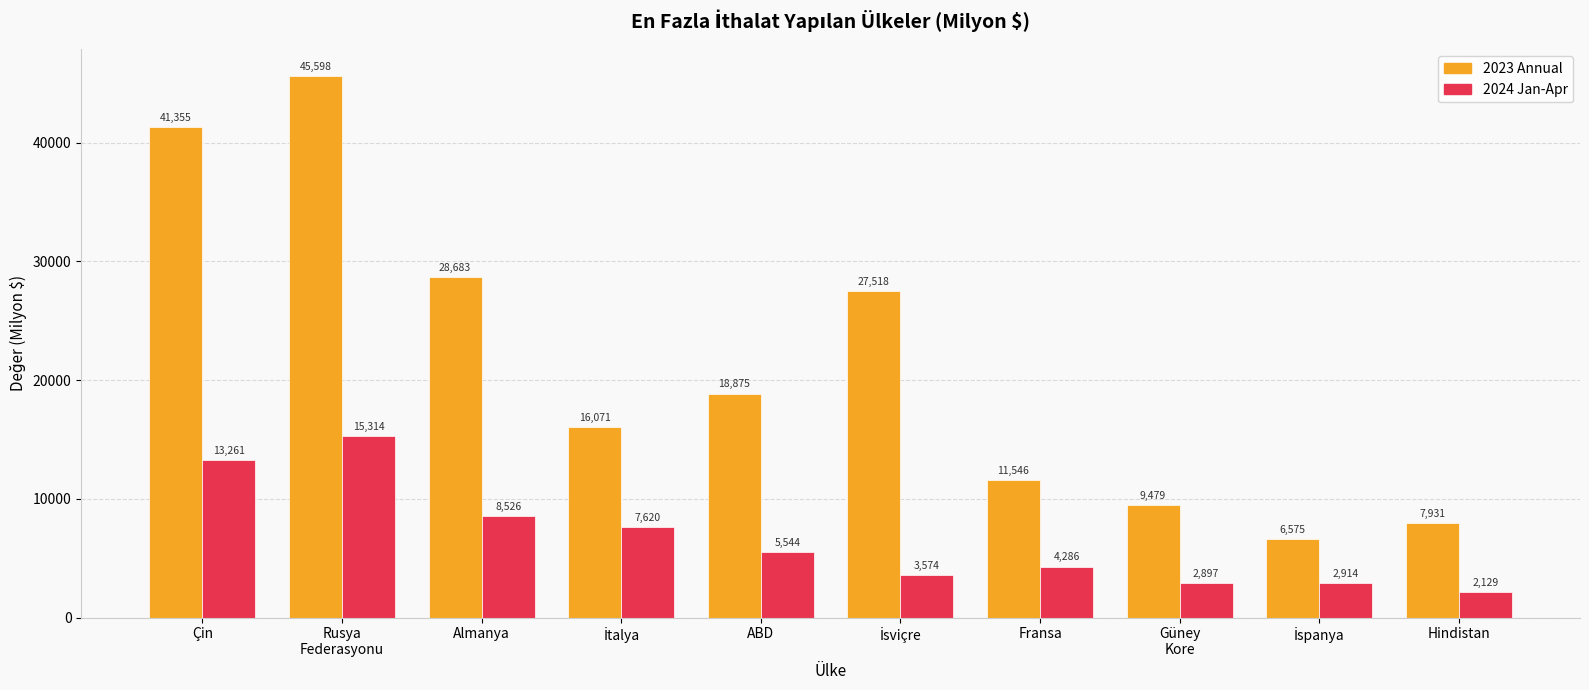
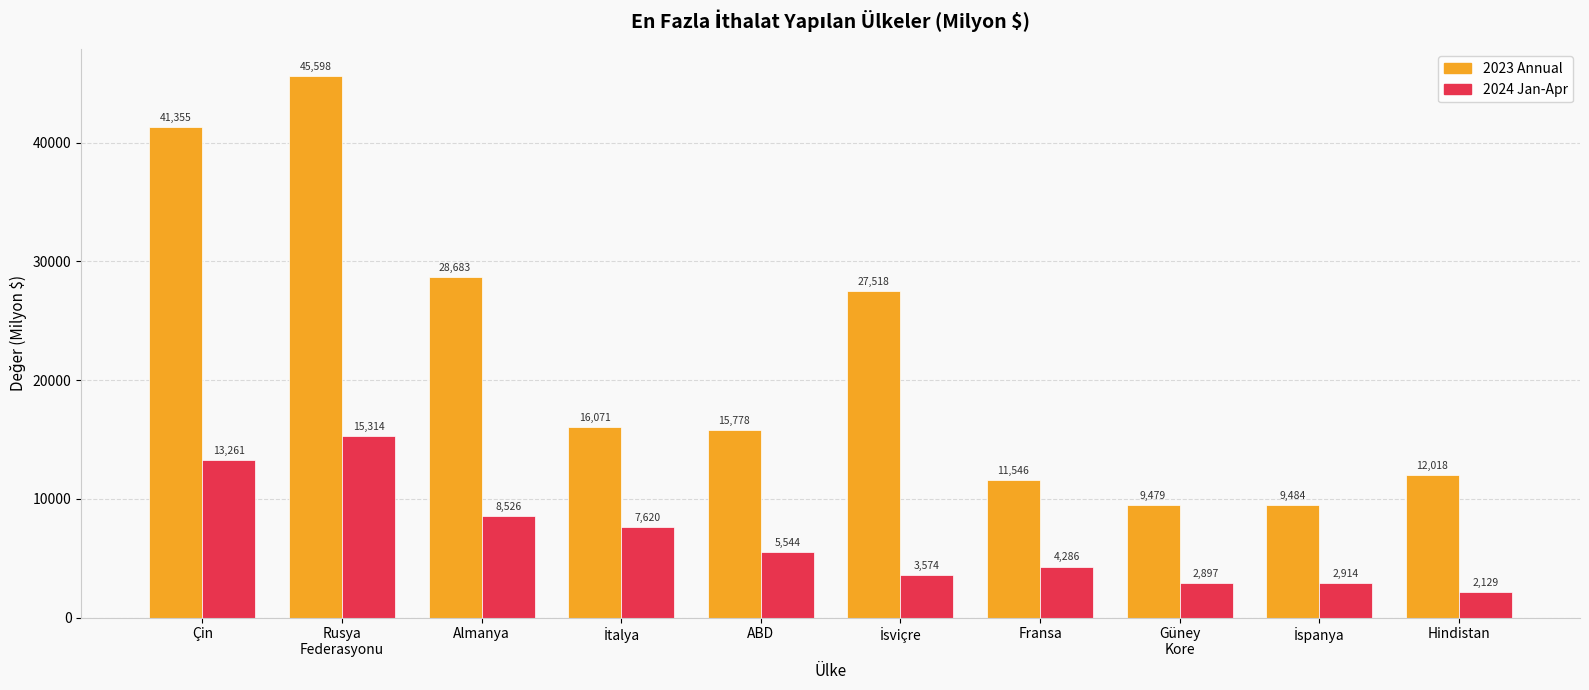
  {
    "2023 Annual": {
      "Çin": "41,355",
      "Rusya Federasyonu": "45,598",
      "Almanya": "28,683",
      "İtalya": "16,071",
-     "ABD": "18,875",
+     "ABD": "15,778",
      "İsviçre": "27,518",
      "Fransa": "11,546",
      "Güney Kore": "9,479",
-     "İspanya": "6,575",
-     "Hindistan": "7,931"
+     "İspanya": "9,484",
+     "Hindistan": "12,018"
    },
    "2024 Jan-Apr": {
      "Çin": "13,261",
      "Rusya Federasyonu": "15,314",
      "Almanya": "8,526",
      "İtalya": "7,620",
      "ABD": "5,544",
      "İsviçre": "3,574",
      "Fransa": "4,286",
      "Güney Kore": "2,897",
      "İspanya": "2,914",
      "Hindistan": "2,129"
    }
  }
